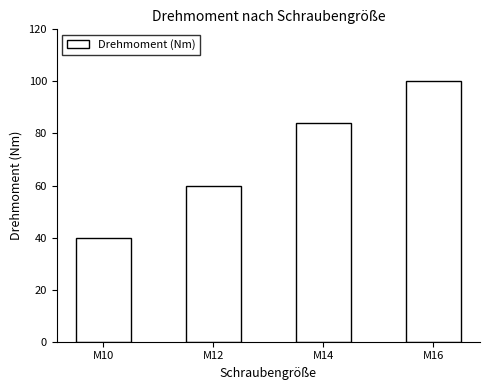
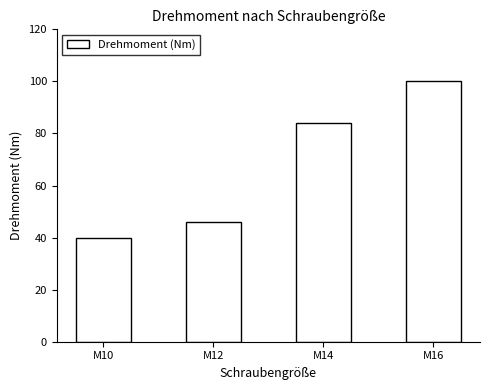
  {
    "M10": 40,
-   "M12": 60,
+   "M12": 46,
    "M14": 84,
    "M16": 100
  }
